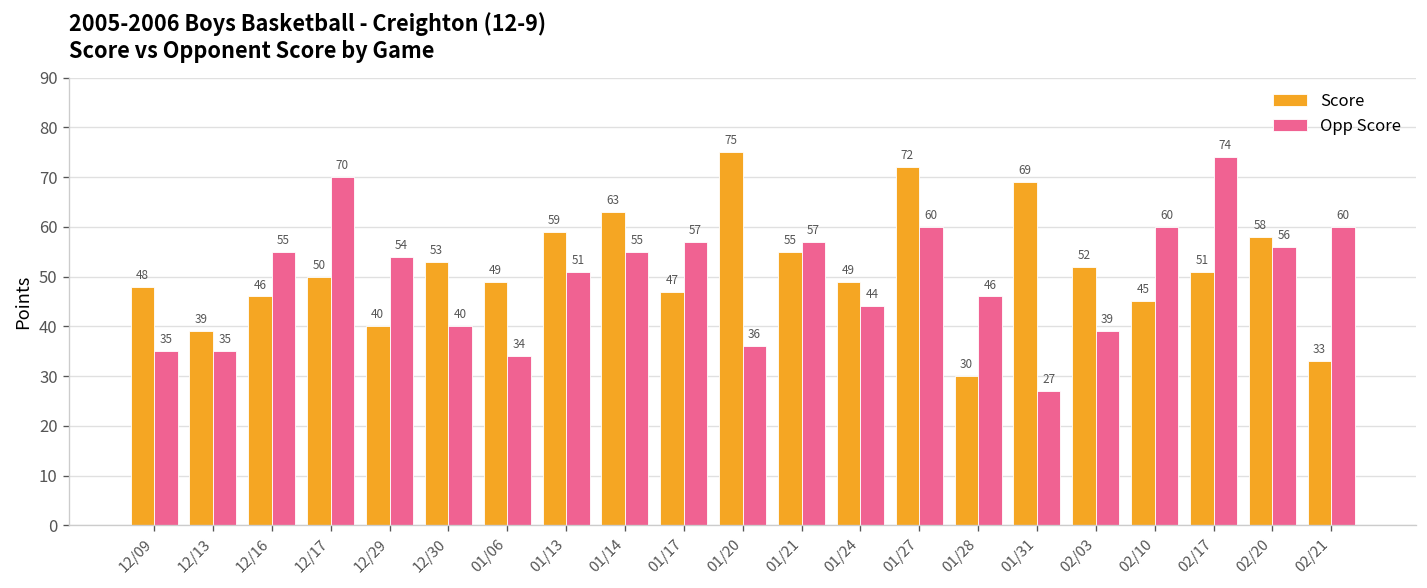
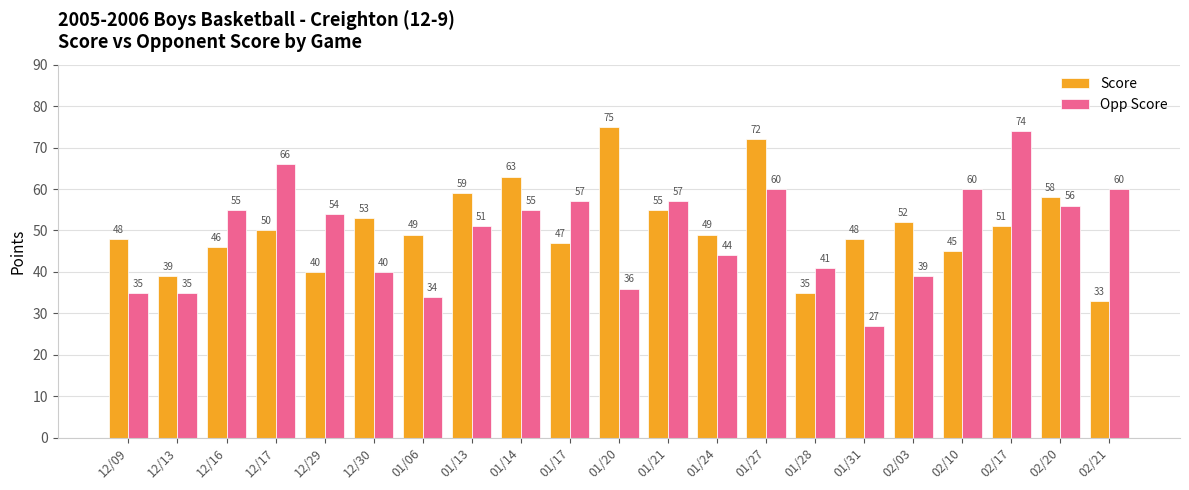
  {
    "Score": {
      "12/09": 48,
      "12/13": 39,
      "12/16": 46,
      "12/17": 50,
      "12/29": 40,
      "12/30": 53,
      "01/06": 49,
      "01/13": 59,
      "01/14": 63,
      "01/17": 47,
      "01/20": 75,
      "01/21": 55,
      "01/24": 49,
      "01/27": 72,
-     "01/28": 30,
-     "01/31": 69,
+     "01/28": 35,
+     "01/31": 48,
      "02/03": 52,
      "02/10": 45,
      "02/17": 51,
      "02/20": 58,
      "02/21": 33
    },
    "Opp Score": {
      "12/09": 35,
      "12/13": 35,
      "12/16": 55,
-     "12/17": 70,
+     "12/17": 66,
      "12/29": 54,
      "12/30": 40,
      "01/06": 34,
      "01/13": 51,
      "01/14": 55,
      "01/17": 57,
      "01/20": 36,
      "01/21": 57,
      "01/24": 44,
      "01/27": 60,
-     "01/28": 46,
+     "01/28": 41,
      "01/31": 27,
      "02/03": 39,
      "02/10": 60,
      "02/17": 74,
      "02/20": 56,
      "02/21": 60
    }
  }
